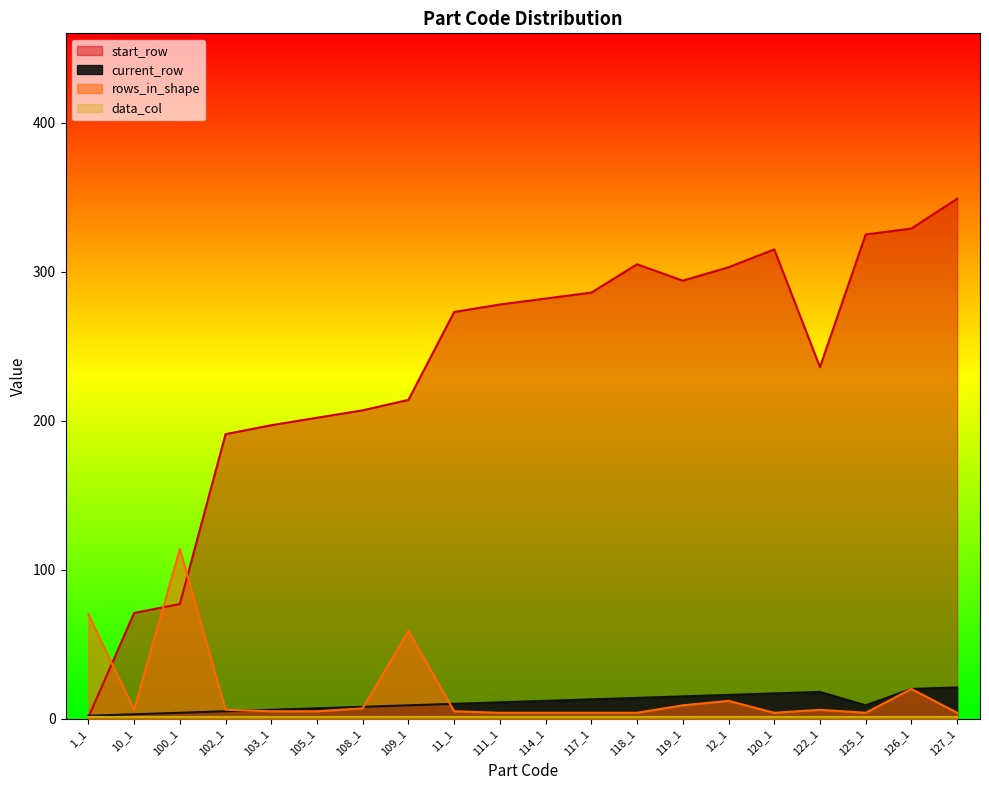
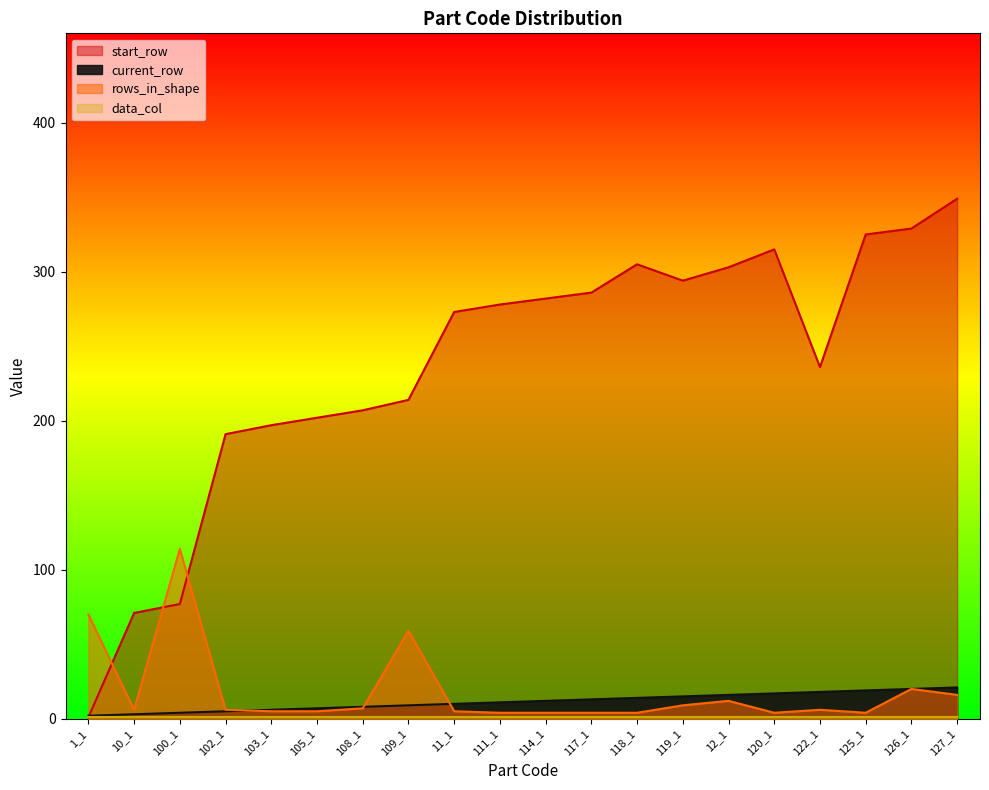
  {
    "start_row": {
      "10_1": 71,
      "100_1": 77,
      "102_1": 191,
      "103_1": 197,
      "105_1": 202,
      "108_1": 207,
      "109_1": 214,
      "11_1": 273,
      "111_1": 278,
      "114_1": 282,
      "117_1": 286,
      "118_1": 305,
      "119_1": 294,
      "12_1": 303,
      "120_1": 315,
      "122_1": 236,
      "125_1": 325,
      "126_1": 329,
      "127_1": 349
    },
    "current_row": {
      "10_1": 3,
      "100_1": 4,
      "105_1": 7,
      "109_1": 9,
      "11_1": 10,
      "111_1": 11,
      "114_1": 12,
      "117_1": 13,
      "118_1": 14,
      "119_1": 15,
      "12_1": 16,
      "120_1": 17,
      "122_1": 18,
-     "125_1": 9,
+     "125_1": 19,
      "127_1": 21
    },
    "rows_in_shape": {
      "1_1": 70,
      "10_1": 6,
      "100_1": 114,
      "105_1": 5,
      "109_1": 59,
      "11_1": 5,
      "111_1": 4,
      "114_1": 4,
      "117_1": 4,
      "118_1": 4,
      "119_1": 9,
      "12_1": 12,
      "120_1": 4,
      "122_1": 6,
      "125_1": 4,
-     "127_1": 4
+     "127_1": 16
    },
    "data_col": {
      "10_1": 1,
      "100_1": 1,
      "102_1": 1,
      "103_1": 1,
      "105_1": 1,
      "108_1": 1,
      "109_1": 1,
      "11_1": 1,
      "111_1": 1,
      "114_1": 1,
      "117_1": 1,
      "118_1": 1,
      "119_1": 1,
      "12_1": 1,
      "120_1": 1,
      "122_1": 1,
      "125_1": 1,
      "126_1": 1,
      "127_1": 1
    }
  }
